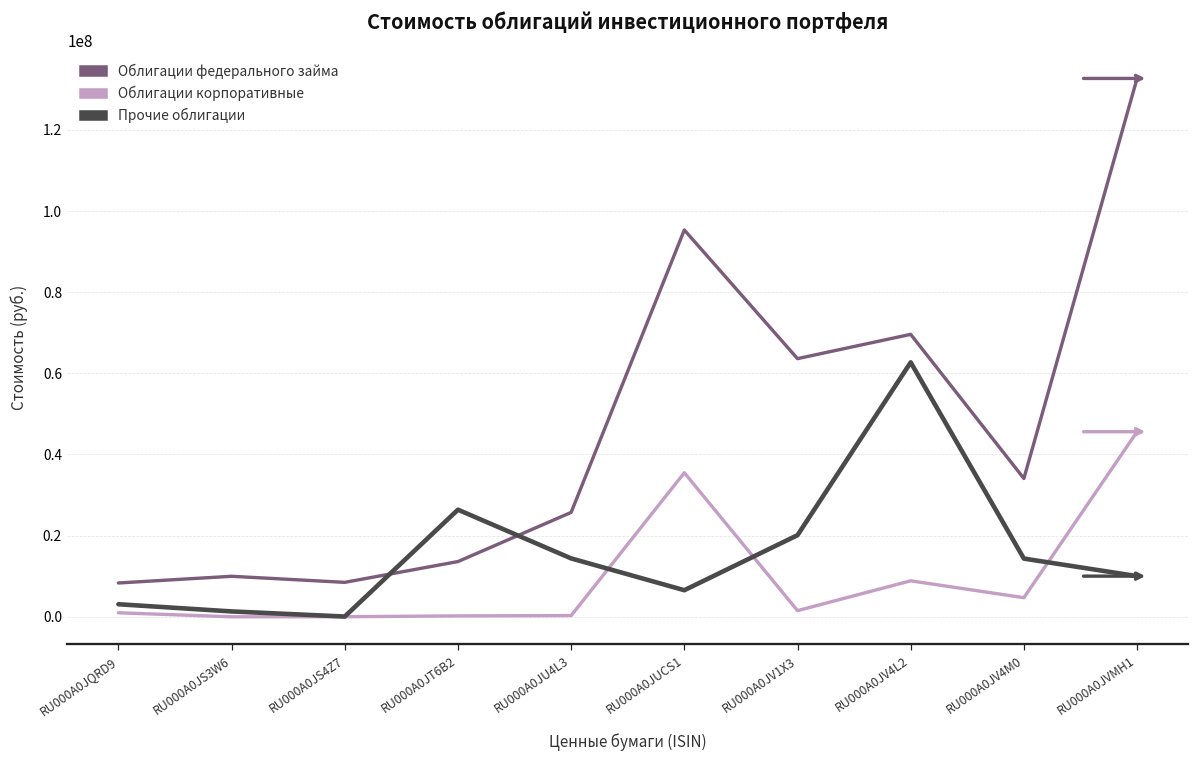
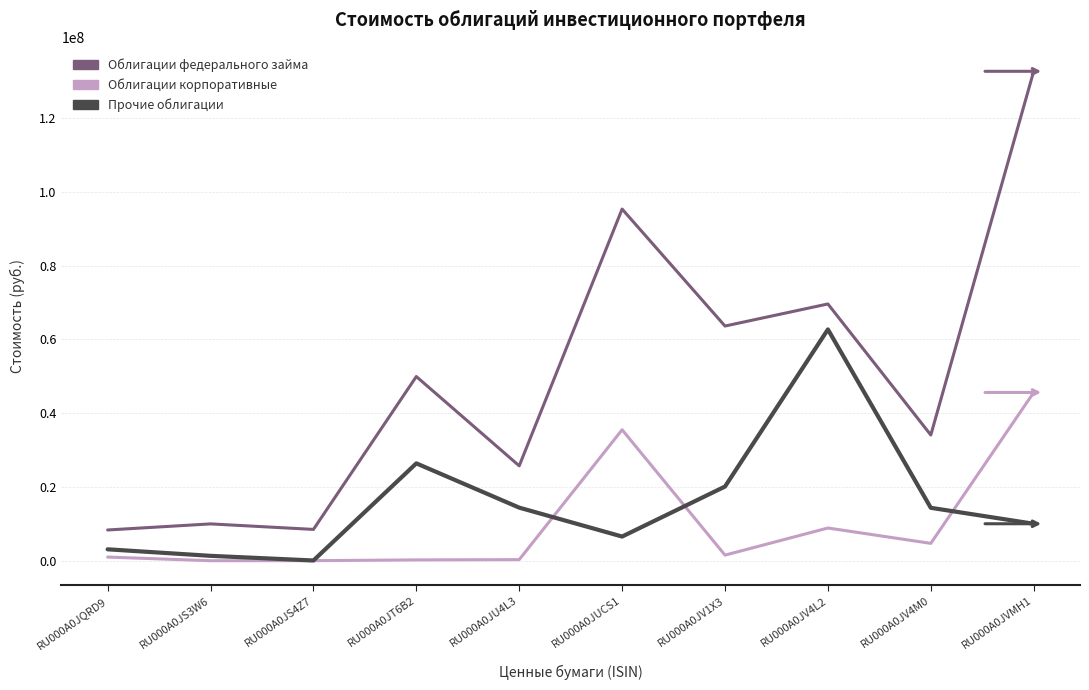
  {
    "Облигации федерального займа": {
      "RU000A0JQRD9": 8000000,
      "RU000A0JS3W6": 10000000,
      "RU000A0JS4Z7": 8000000,
-     "RU000A0JT6B2": 14000000,
+     "RU000A0JT6B2": 50000000,
      "RU000A0JU4L3": 26000000,
      "RU000A0JUCS1": 95000000,
      "RU000A0JV1X3": 64000000,
      "RU000A0JV4L2": 70000000,
      "RU000A0JV4M0": 34000000,
      "RU000A0JVMH1": 133000000
    },
    "Облигации корпоративные": {
      "RU000A0JQRD9": 1000000,
      "RU000A0JS3W6": 0,
      "RU000A0JT6B2": 0,
      "RU000A0JU4L3": 0,
      "RU000A0JUCS1": 36000000,
      "RU000A0JV1X3": 2000000,
      "RU000A0JV4L2": 9000000,
      "RU000A0JV4M0": 5000000,
      "RU000A0JVMH1": 46000000
    },
    "Прочие облигации": {
      "RU000A0JQRD9": 3000000,
      "RU000A0JS3W6": 1000000,
      "RU000A0JT6B2": 26000000,
      "RU000A0JU4L3": 14000000,
      "RU000A0JUCS1": 7000000,
      "RU000A0JV1X3": 20000000,
      "RU000A0JV4L2": 63000000,
      "RU000A0JV4M0": 14000000,
      "RU000A0JVMH1": 10000000
    }
  }
